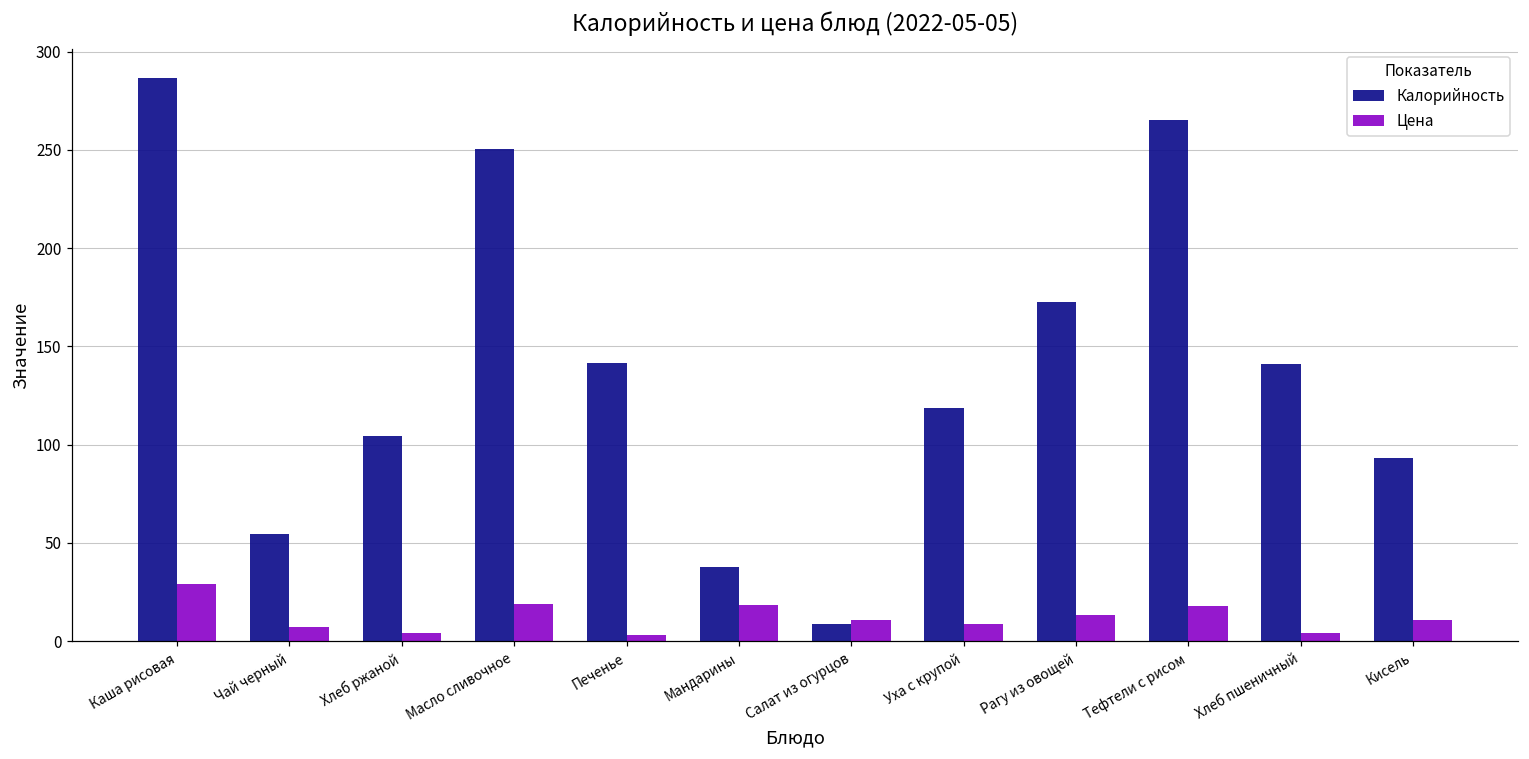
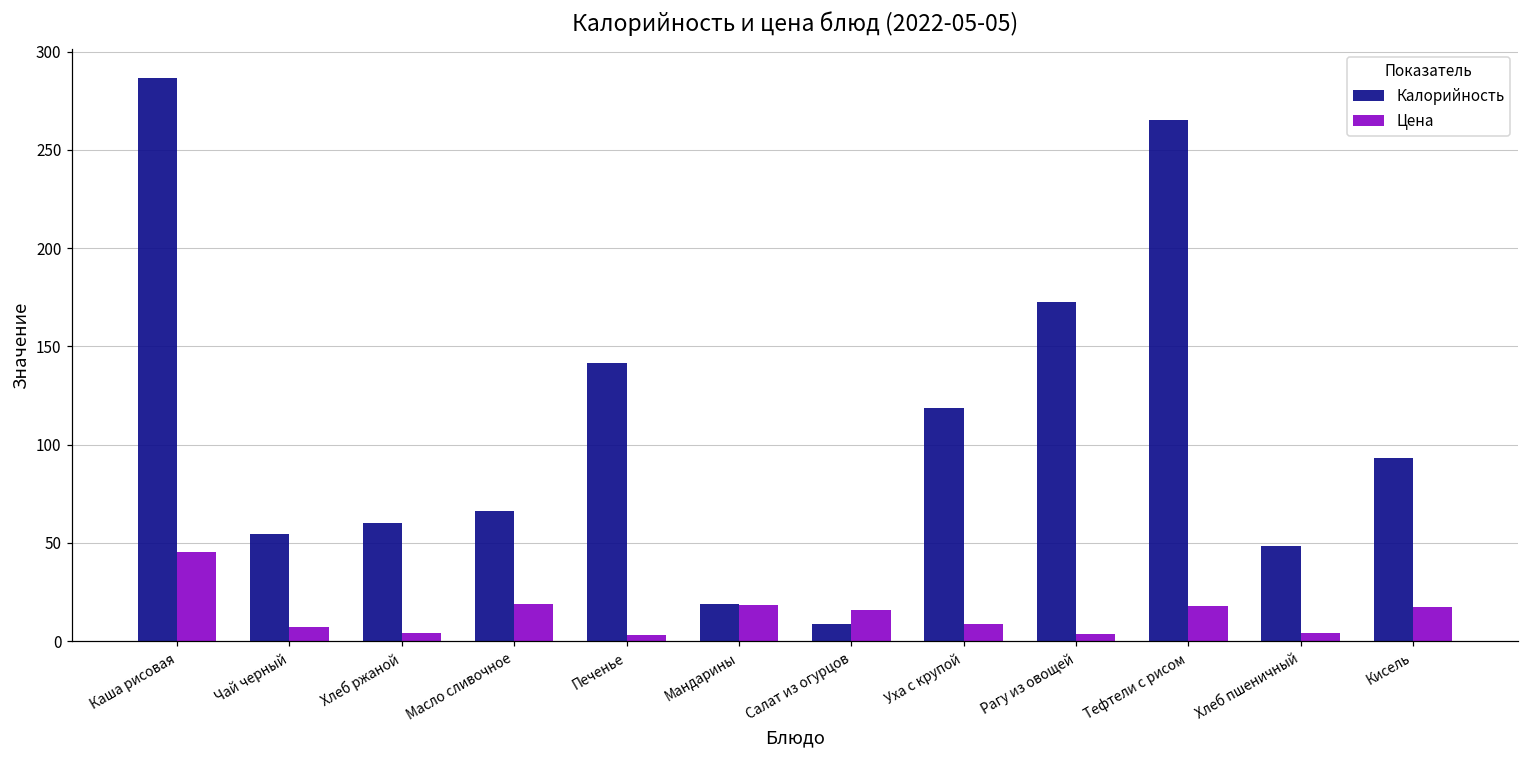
  {
    "Калорийность": {
      "Каша рисовая": 287,
      "Чай черный": 55,
-     "Хлеб ржаной": 104,
-     "Масло сливочное": 251,
+     "Хлеб ржаной": 60,
+     "Масло сливочное": 66,
      "Печенье": 142,
-     "Мандарины": 38,
+     "Мандарины": 19,
      "Салат из огурцов": 9,
      "Уха с крупой": 118,
      "Рагу из овощей": 173,
      "Тефтели с рисом": 265,
-     "Хлеб пшеничный": 141,
+     "Хлеб пшеничный": 49,
      "Кисель": 93
    },
    "Цена": {
-     "Каша рисовая": 29,
+     "Каша рисовая": 45,
      "Чай черный": 7,
      "Хлеб ржаной": 4,
      "Масло сливочное": 19,
      "Печенье": 3,
      "Мандарины": 19,
-     "Салат из огурцов": 11,
+     "Салат из огурцов": 16,
      "Уха с крупой": 9,
-     "Рагу из овощей": 14,
+     "Рагу из овощей": 4,
      "Тефтели с рисом": 18,
      "Хлеб пшеничный": 4,
-     "Кисель": 11
+     "Кисель": 17
    }
  }
